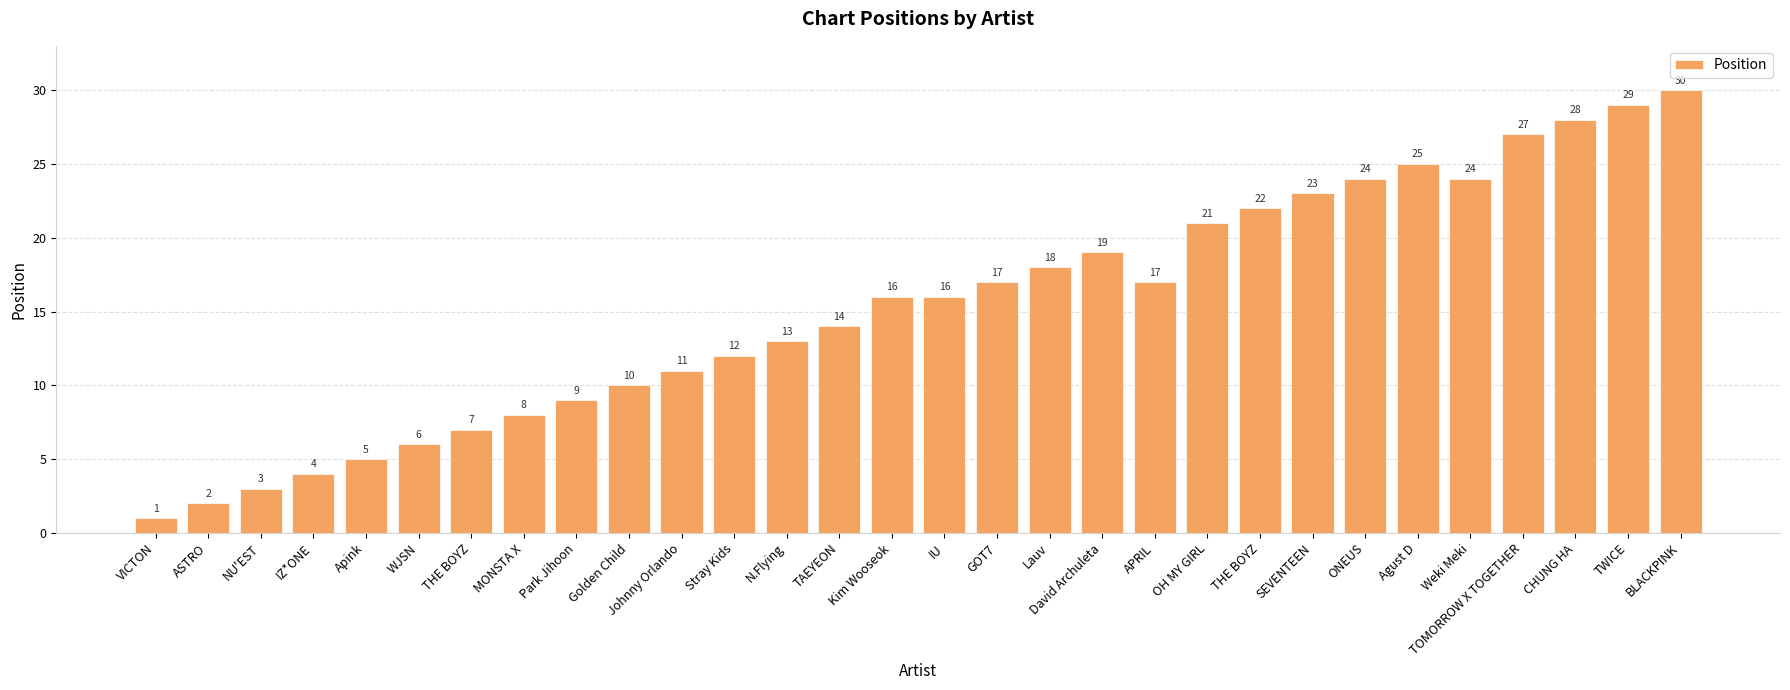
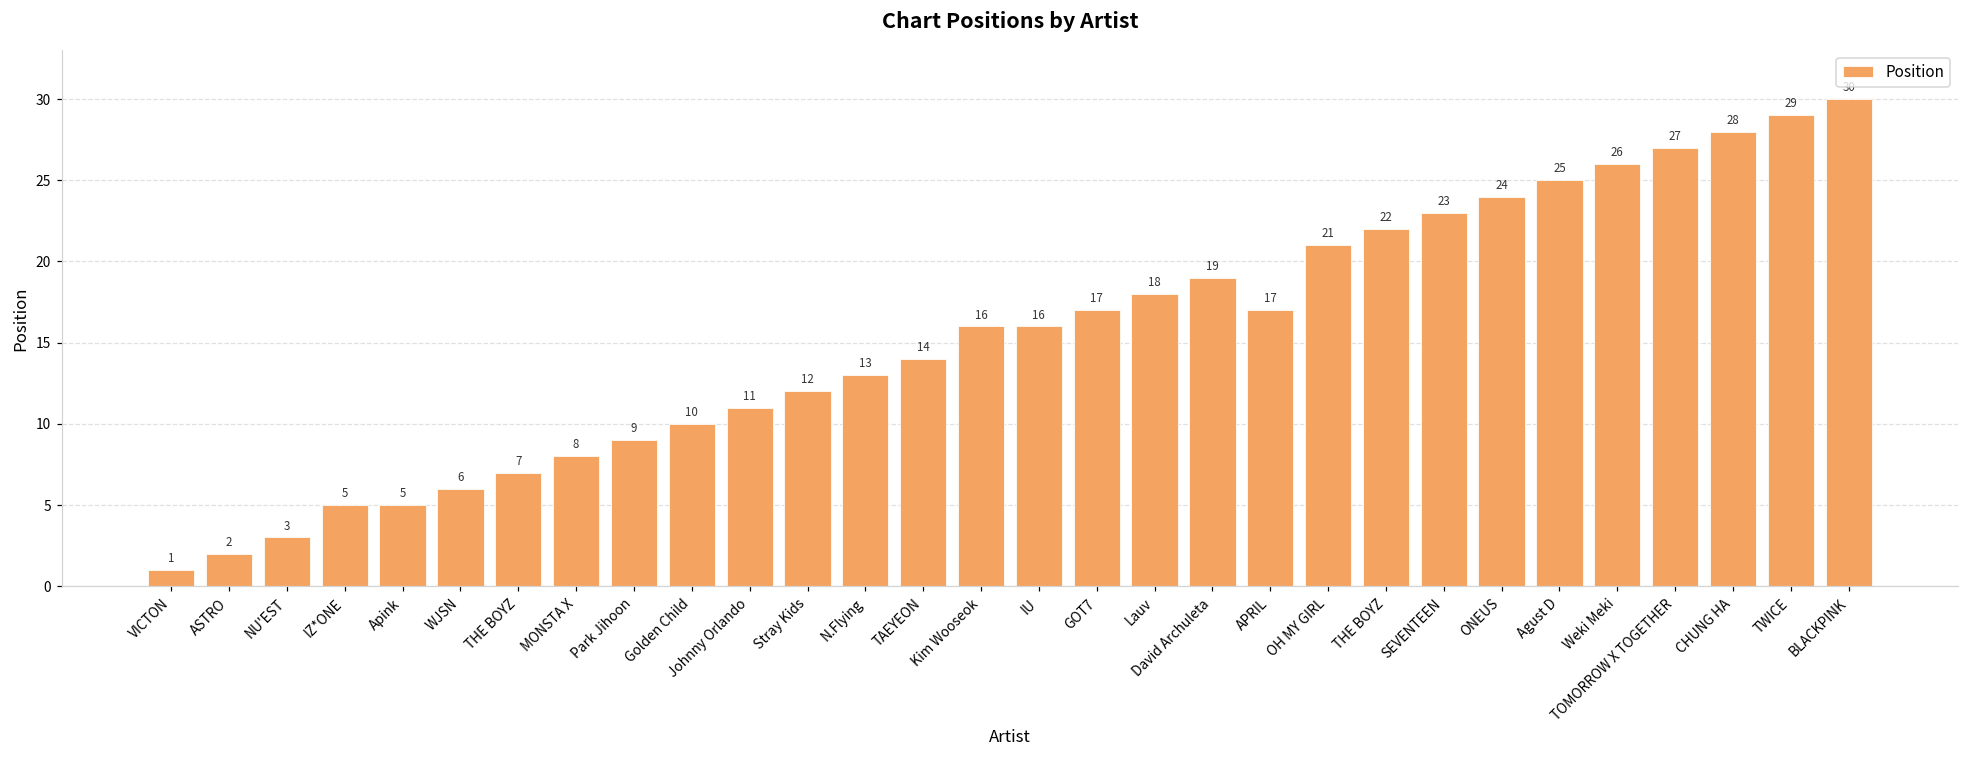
  {
    "VICTON": 1,
    "ASTRO": 2,
    "NU'EST": 3,
-   "IZ*ONE": 4,
+   "IZ*ONE": 5,
    "Apink": 5,
    "WJSN": 6,
    "MONSTA X": 8,
    "Park Jihoon": 9,
    "Golden Child": 10,
    "Johnny Orlando": 11,
    "Stray Kids": 12,
    "N.Flying": 13,
    "TAEYEON": 14,
    "Kim Wooseok": 16,
    "IU": 16,
    "GOT7": 17,
    "Lauv": 18,
    "David Archuleta": 19,
    "APRIL": 17,
    "OH MY GIRL": 21,
    "SEVENTEEN": 23,
    "ONEUS": 24,
    "Agust D": 25,
-   "Weki Meki": 24,
+   "Weki Meki": 26,
    "TOMORROW X TOGETHER": 27,
    "CHUNG HA": 28,
    "TWICE": 29
  }
